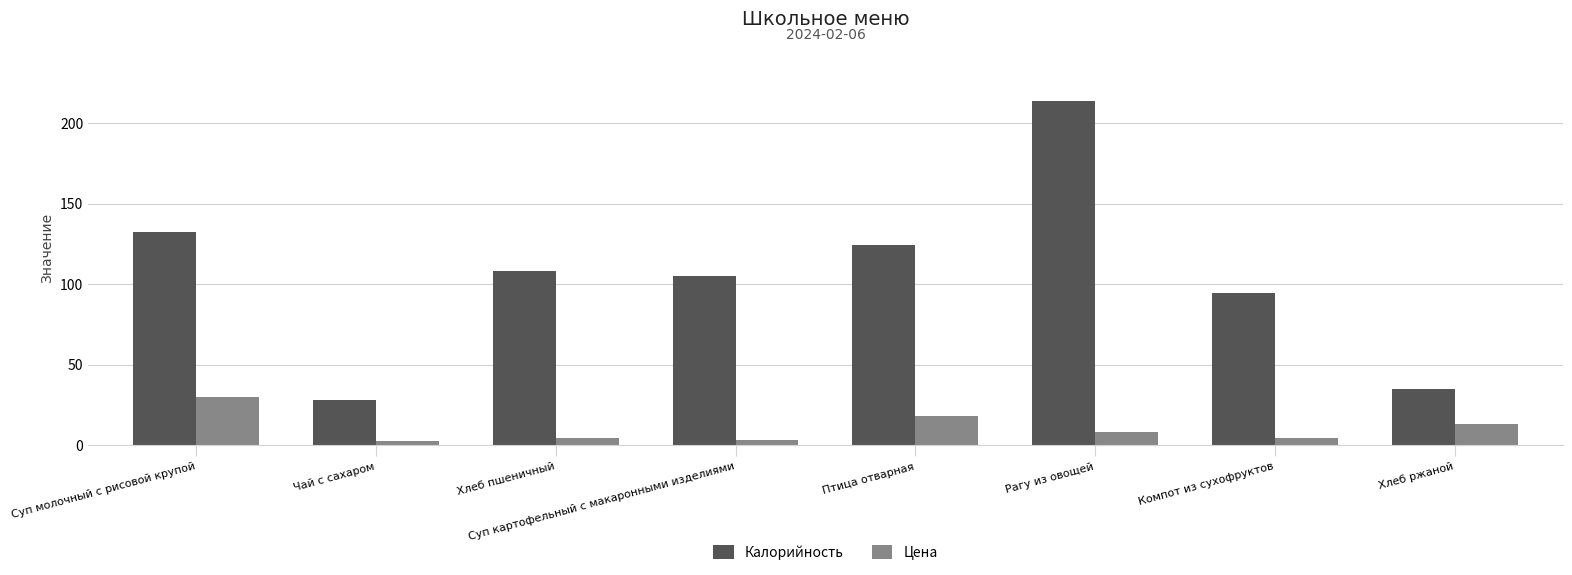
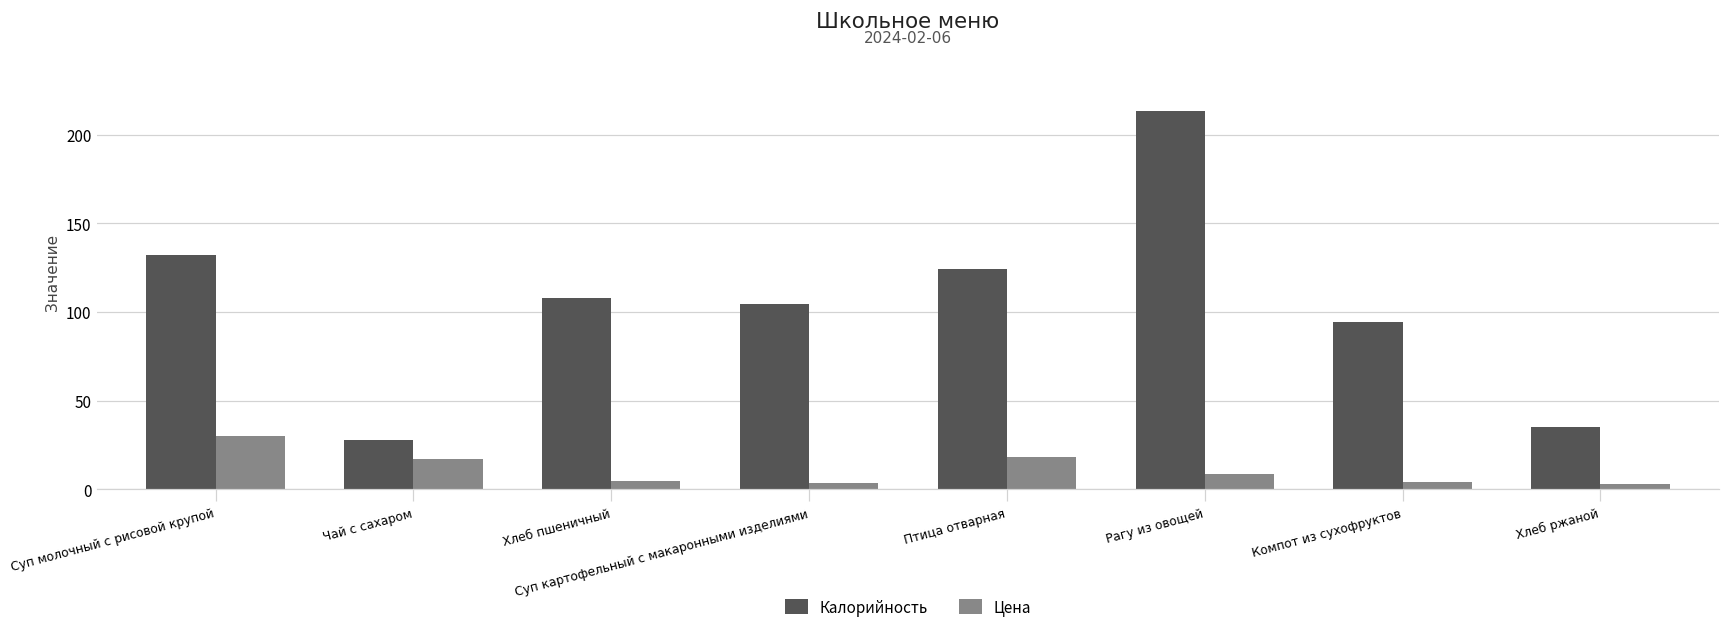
  {
    "Калорийность": {
      "Суп молочный с рисовой крупой": 132,
      "Чай с сахаром": 28,
      "Хлеб пшеничный": 108,
      "Суп картофельный с макаронными изделиями": 105,
      "Птица отварная": 124,
      "Рагу из овощей": 214,
      "Компот из сухофруктов": 94,
      "Хлеб ржаной": 35
    },
    "Цена": {
      "Суп молочный с рисовой крупой": 30,
-     "Чай с сахаром": 2,
+     "Чай с сахаром": 17,
      "Хлеб пшеничный": 4,
      "Суп картофельный с макаронными изделиями": 3,
      "Птица отварная": 18,
      "Рагу из овощей": 8,
      "Компот из сухофруктов": 4,
-     "Хлеб ржаной": 13
+     "Хлеб ржаной": 3
    }
  }
